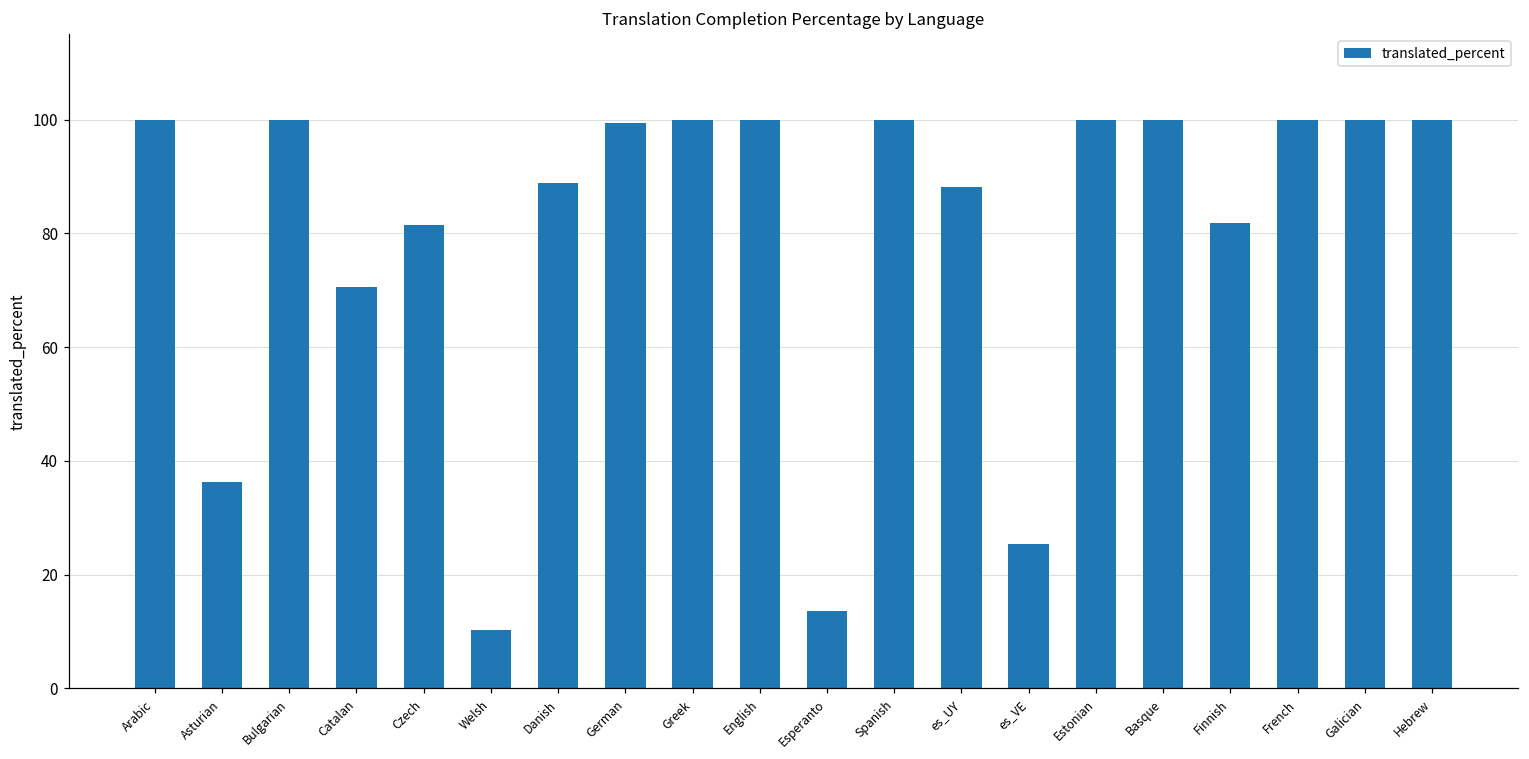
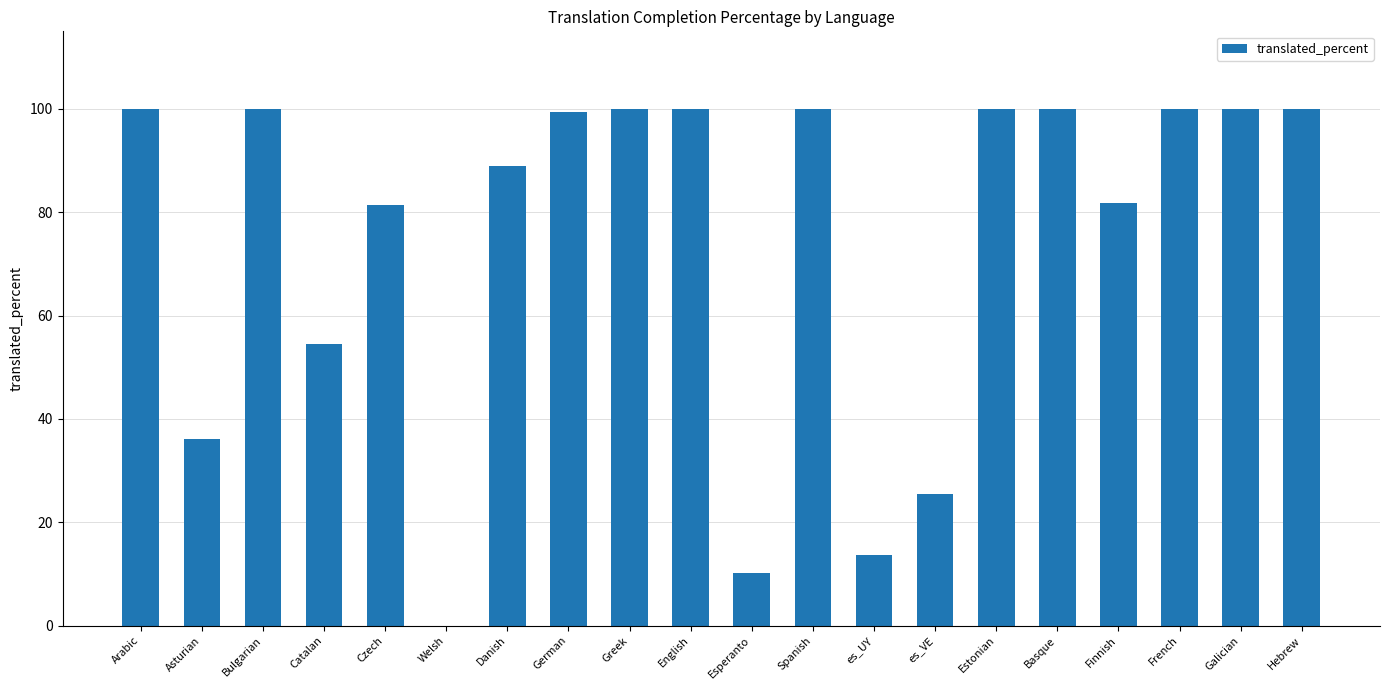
  {
    "Arabic": 100,
    "Asturian": 36,
    "Bulgarian": 100,
-   "Catalan": 71,
+   "Catalan": 55,
    "Czech": 81,
-   "Welsh": 10,
+   "Welsh": 0,
    "Danish": 89,
    "German": 99,
    "Greek": 100,
    "English": 100,
-   "Esperanto": 14,
+   "Esperanto": 10,
    "Spanish": 100,
-   "es_UY": 88,
+   "es_UY": 14,
    "es_VE": 25,
    "Estonian": 100,
    "Basque": 100,
    "Finnish": 82,
    "French": 100,
    "Galician": 100,
    "Hebrew": 100
  }
